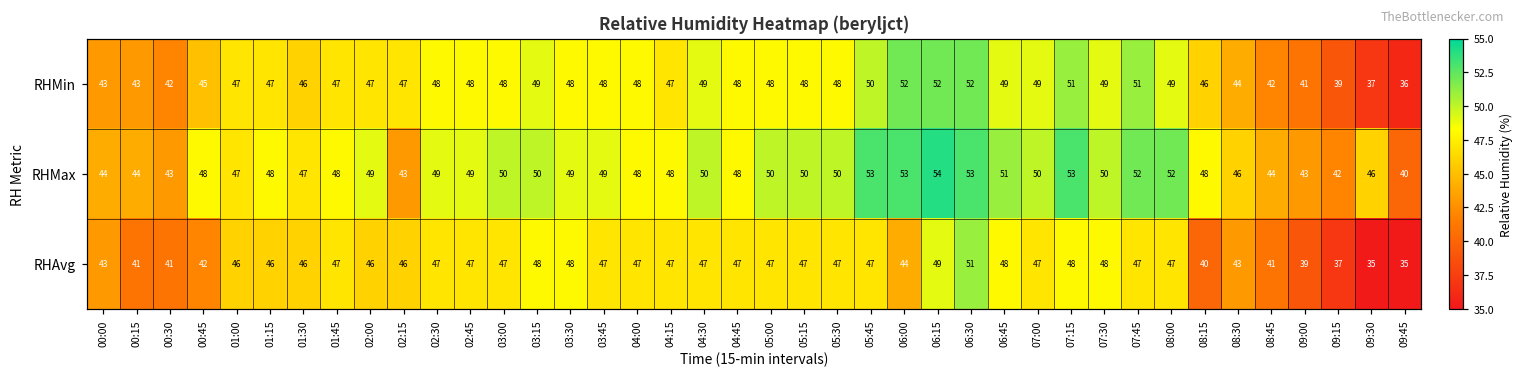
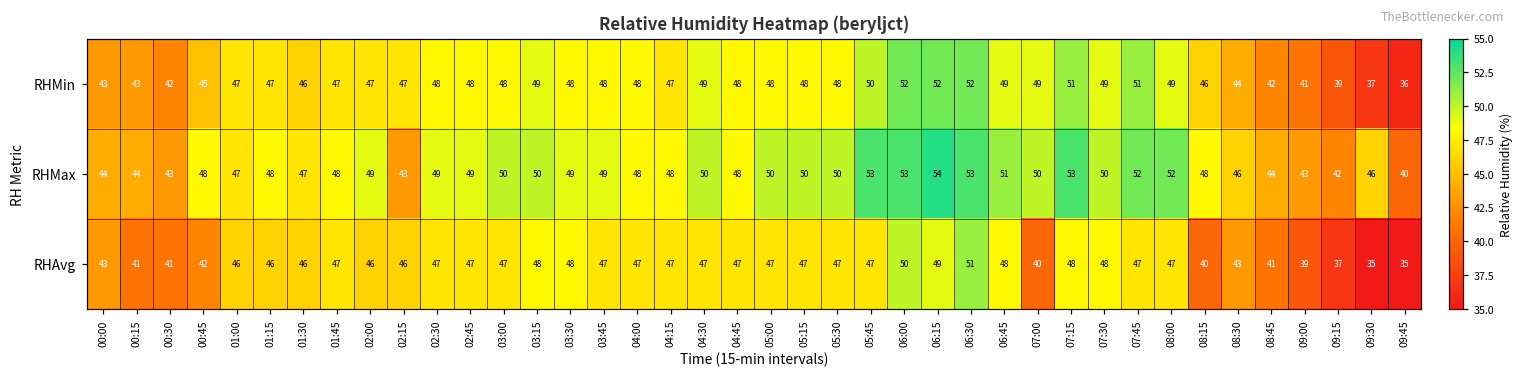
  {
    "RHMin": {
      "00:00": 43,
      "00:15": 43,
      "00:30": 42,
      "00:45": 45,
      "01:00": 47,
      "01:15": 47,
      "01:30": 46,
      "01:45": 47,
      "02:00": 47,
      "02:15": 47,
      "02:30": 48,
      "02:45": 48,
      "03:00": 48,
      "03:15": 49,
      "03:30": 48,
      "03:45": 48,
      "04:00": 48,
      "04:15": 47,
      "04:30": 49,
      "04:45": 48,
      "05:00": 48,
      "05:15": 48,
      "05:30": 48,
      "05:45": 50,
      "06:00": 52,
      "06:15": 52,
      "06:30": 52,
      "06:45": 49,
      "07:00": 49,
      "07:15": 51,
      "07:30": 49,
      "07:45": 51,
      "08:00": 49,
      "08:15": 46,
      "08:30": 44,
      "08:45": 42,
      "09:00": 41,
      "09:15": 39,
      "09:30": 37,
      "09:45": 36
    },
    "RHMax": {
      "00:00": 44,
      "00:15": 44,
      "00:30": 43,
      "00:45": 48,
      "01:00": 47,
      "01:15": 48,
      "01:30": 47,
      "01:45": 48,
      "02:00": 49,
      "02:15": 43,
      "02:30": 49,
      "02:45": 49,
      "03:00": 50,
      "03:15": 50,
      "03:30": 49,
      "03:45": 49,
      "04:00": 48,
      "04:15": 48,
      "04:30": 50,
      "04:45": 48,
      "05:00": 50,
      "05:15": 50,
      "05:30": 50,
      "05:45": 53,
      "06:00": 53,
      "06:15": 54,
      "06:30": 53,
      "06:45": 51,
      "07:00": 50,
      "07:15": 53,
      "07:30": 50,
      "07:45": 52,
      "08:00": 52,
      "08:15": 48,
      "08:30": 46,
      "08:45": 44,
      "09:00": 43,
      "09:15": 42,
      "09:30": 46,
      "09:45": 40
    },
    "RHAvg": {
      "00:00": 43,
      "00:15": 41,
      "00:30": 41,
      "00:45": 42,
      "01:00": 46,
      "01:15": 46,
      "01:30": 46,
      "01:45": 47,
      "02:00": 46,
      "02:15": 46,
      "02:30": 47,
      "02:45": 47,
      "03:00": 47,
      "03:15": 48,
      "03:30": 48,
      "03:45": 47,
      "04:00": 47,
      "04:15": 47,
      "04:30": 47,
      "04:45": 47,
      "05:00": 47,
      "05:15": 47,
      "05:30": 47,
      "05:45": 47,
-     "06:00": 44,
+     "06:00": 50,
      "06:15": 49,
      "06:30": 51,
      "06:45": 48,
-     "07:00": 47,
+     "07:00": 40,
      "07:15": 48,
      "07:30": 48,
      "07:45": 47,
      "08:00": 47,
      "08:15": 40,
      "08:30": 43,
      "08:45": 41,
      "09:00": 39,
      "09:15": 37,
      "09:30": 35,
      "09:45": 35
    }
  }
